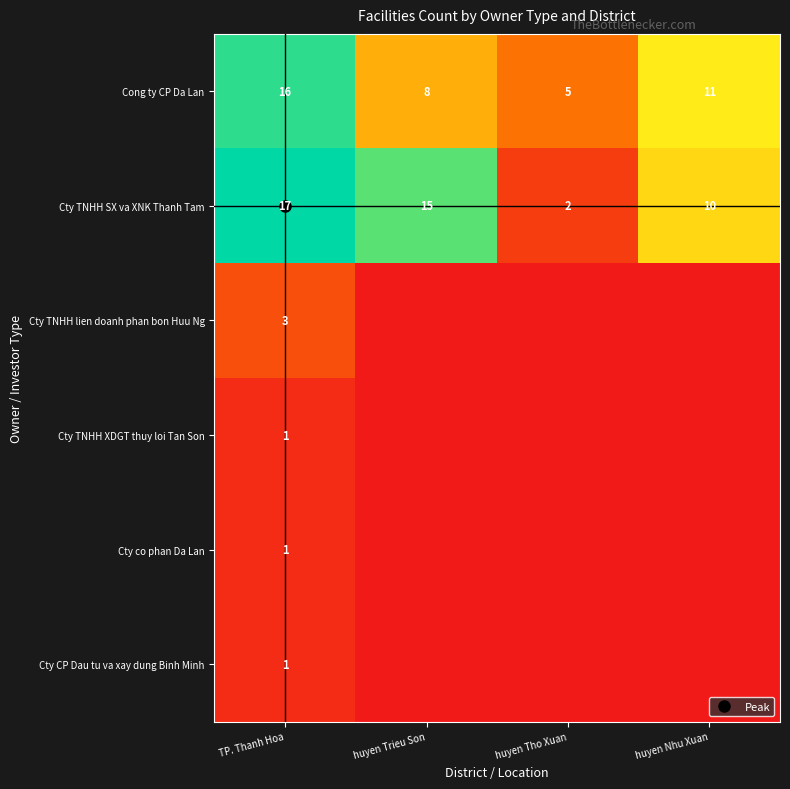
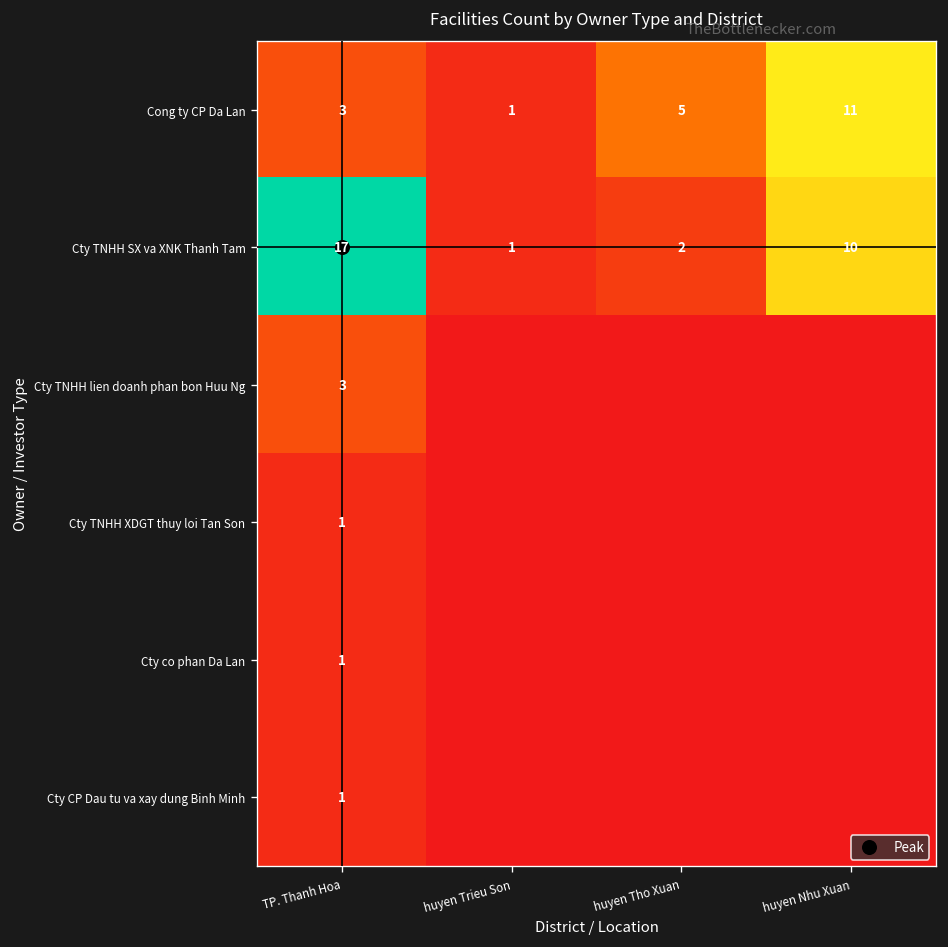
  {
    "Cong ty CP Da Lan": {
-     "TP. Thanh Hoa": 16,
-     "huyen Trieu Son": 8,
+     "TP. Thanh Hoa": 3,
+     "huyen Trieu Son": 1,
      "huyen Tho Xuan": 5,
      "huyen Nhu Xuan": 11
    },
    "Cty TNHH SX va XNK Thanh Tam": {
-     "huyen Trieu Son": 15,
+     "huyen Trieu Son": 1,
      "huyen Tho Xuan": 2,
      "huyen Nhu Xuan": 10
    },
    "Cty TNHH lien doanh phan bon Huu Ng": {
      "TP. Thanh Hoa": 3
    },
    "Cty TNHH XDGT thuy loi Tan Son": {
      "TP. Thanh Hoa": 1
    },
    "Cty co phan Da Lan": {
      "TP. Thanh Hoa": 1
    },
    "Cty CP Dau tu va xay dung Binh Minh": {
      "TP. Thanh Hoa": 1
    }
  }
